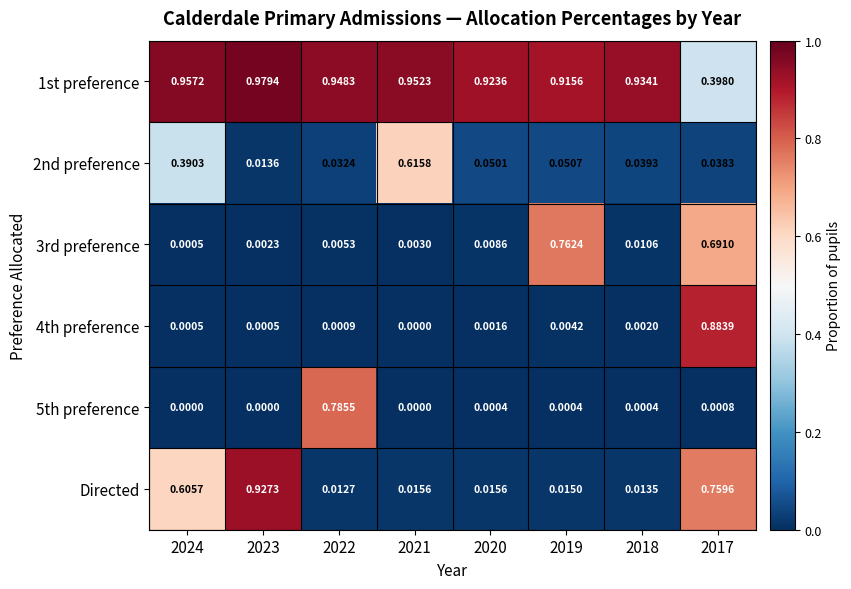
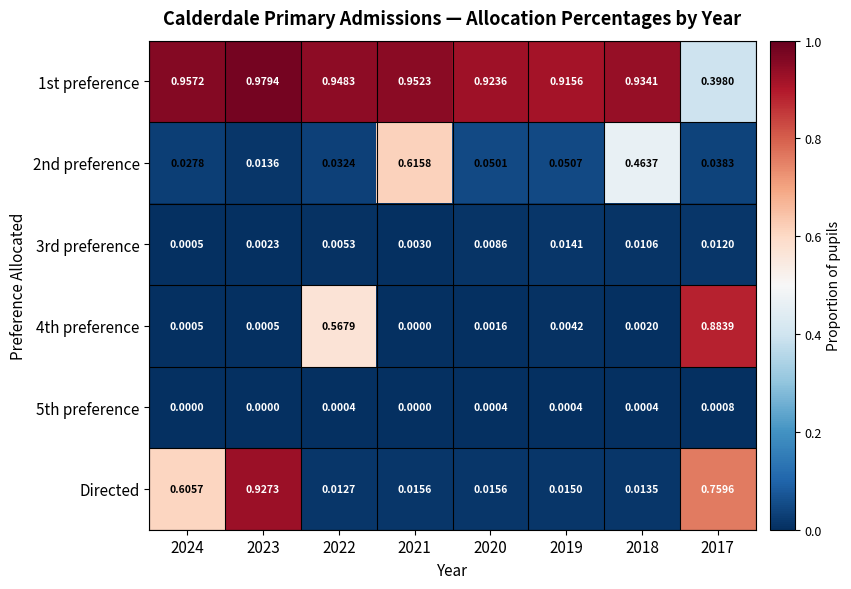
  {
    "1st preference": {
      "2024": 0.9572,
      "2023": 0.9794,
      "2022": 0.9483,
      "2021": 0.9523,
      "2020": 0.9236,
      "2019": 0.9156,
      "2018": 0.9341,
      "2017": 0.3980
    },
    "2nd preference": {
-     "2024": 0.3903,
+     "2024": 0.0278,
      "2023": 0.0136,
      "2022": 0.0324,
      "2021": 0.6158,
      "2020": 0.0501,
      "2019": 0.0507,
-     "2018": 0.0393,
+     "2018": 0.4637,
      "2017": 0.0383
    },
    "3rd preference": {
      "2024": 0.0005,
      "2023": 0.0023,
      "2022": 0.0053,
      "2021": 0.0030,
      "2020": 0.0086,
-     "2019": 0.7624,
+     "2019": 0.0141,
      "2018": 0.0106,
-     "2017": 0.6910
+     "2017": 0.0120
    },
    "4th preference": {
      "2024": 0.0005,
      "2023": 0.0005,
-     "2022": 0.0009,
+     "2022": 0.5679,
      "2021": 0.0000,
      "2020": 0.0016,
      "2019": 0.0042,
      "2018": 0.0020,
      "2017": 0.8839
    },
    "5th preference": {
      "2024": 0.0000,
      "2023": 0.0000,
-     "2022": 0.7855,
+     "2022": 0.0004,
      "2021": 0.0000,
      "2020": 0.0004,
      "2019": 0.0004,
      "2018": 0.0004,
      "2017": 0.0008
    },
    "Directed": {
      "2024": 0.6057,
      "2023": 0.9273,
      "2022": 0.0127,
      "2021": 0.0156,
      "2020": 0.0156,
      "2019": 0.0150,
      "2018": 0.0135,
      "2017": 0.7596
    }
  }
